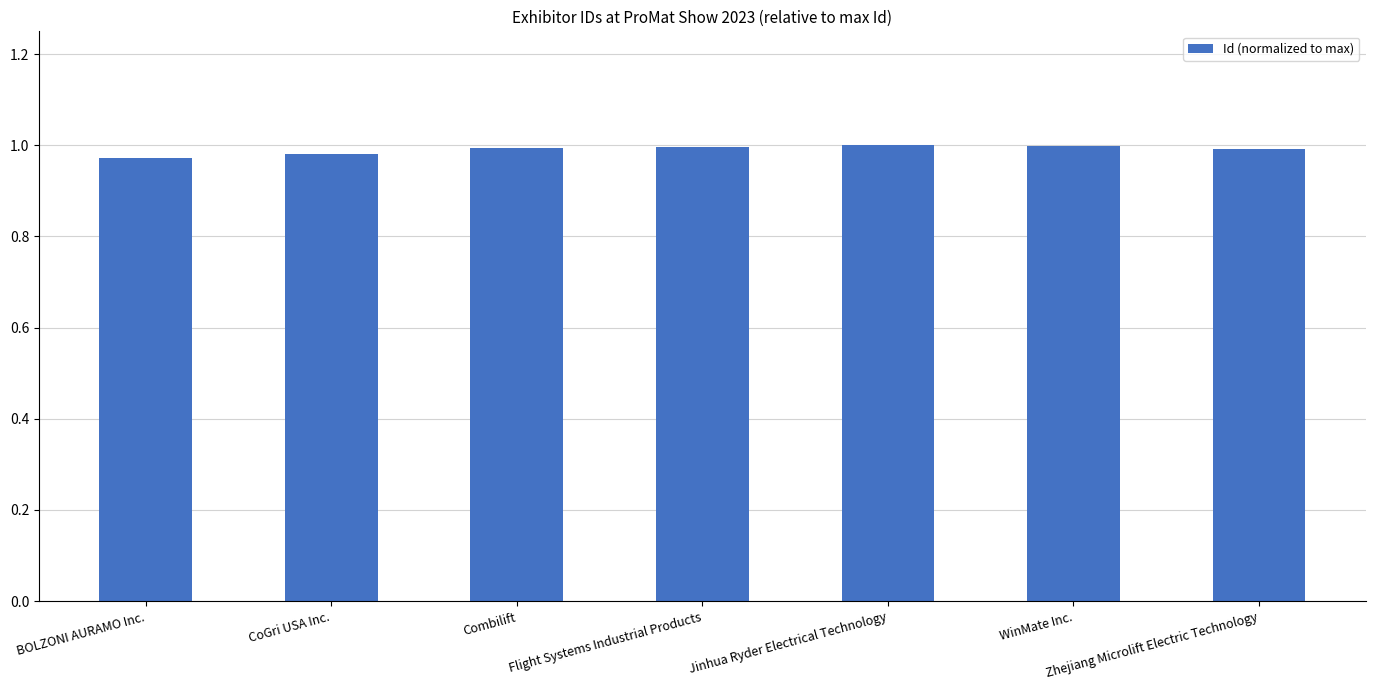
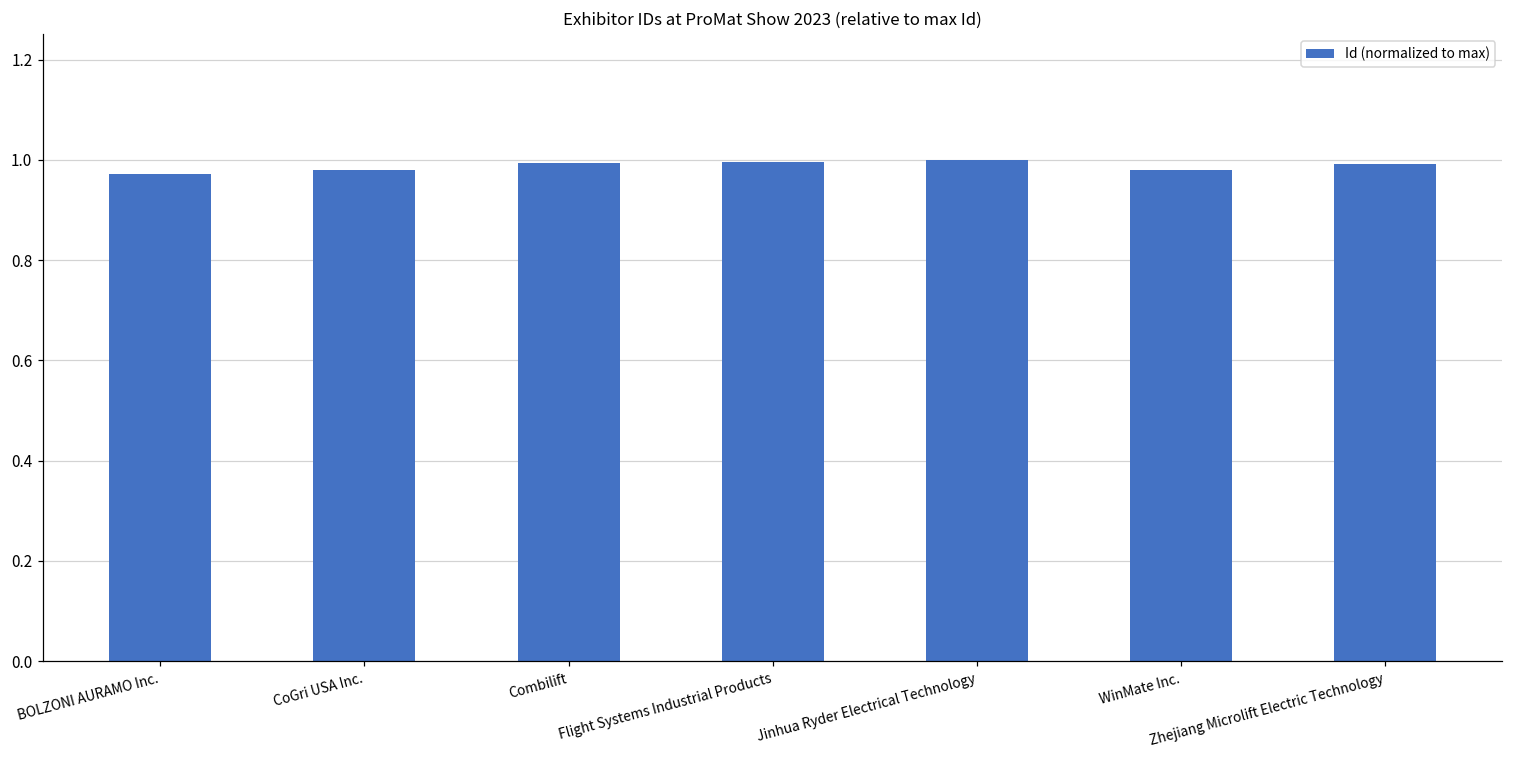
  {
    "BOLZONI AURAMO Inc.": 0.97,
    "CoGri USA Inc.": 0.98,
    "Combilift": 0.99,
    "Flight Systems Industrial Products": 1.00,
    "Jinhua Ryder Electrical Technology": 1.00,
-   "WinMate Inc.": 1.00,
+   "WinMate Inc.": 0.98,
    "Zhejiang Microlift Electric Technology": 0.99
  }
